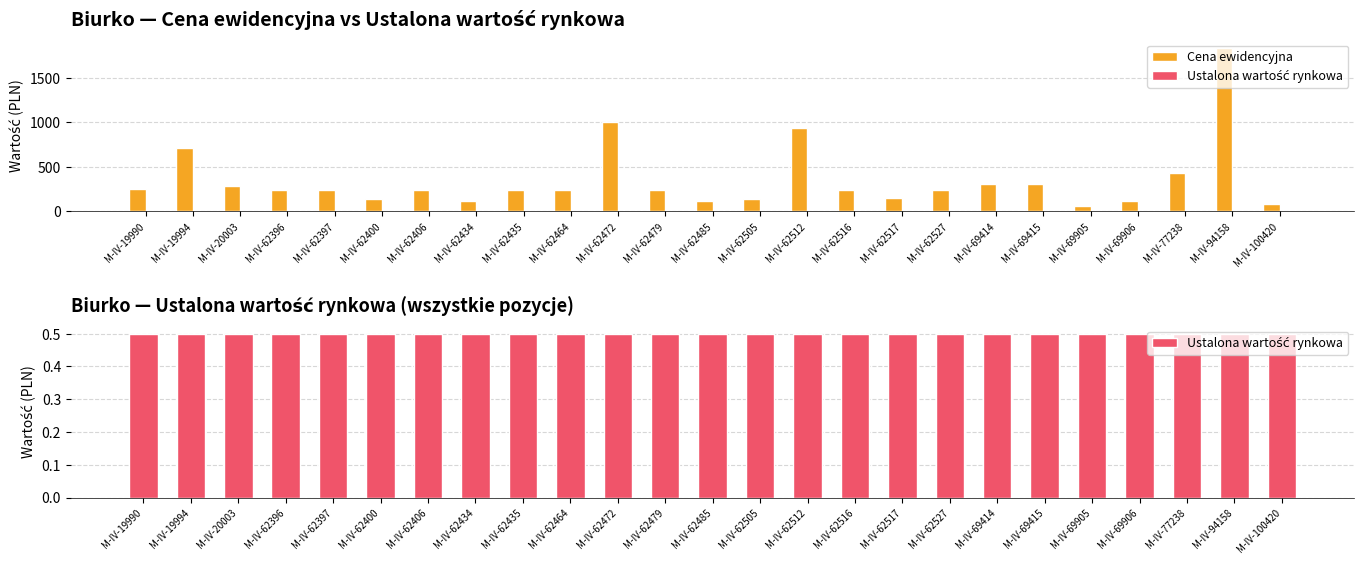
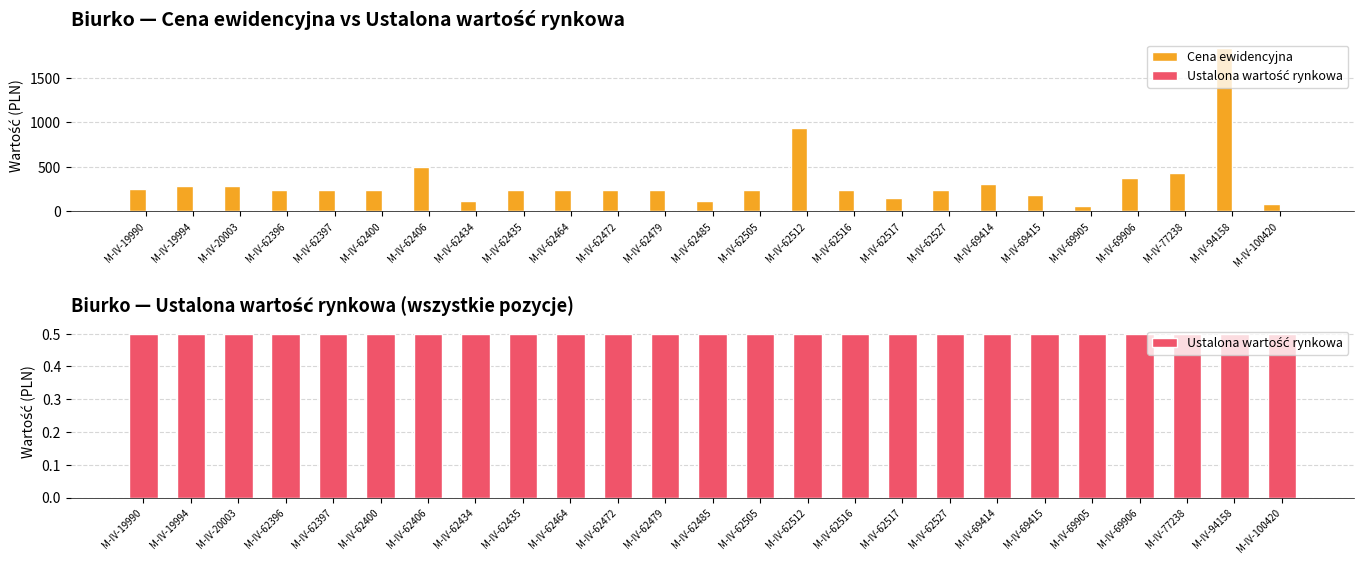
  {
    "Biurko — Cena ewidencyjna vs Ustalona wartość rynkowa": {
      "Cena ewidencyjna": {
        "M-IV-19990": 300,
-       "M-IV-19994": 700,
+       "M-IV-19994": 300,
        "M-IV-20003": 300,
        "M-IV-62396": 200,
        "M-IV-62397": 200,
-       "M-IV-62400": 100,
-       "M-IV-62406": 200,
+       "M-IV-62400": 200,
+       "M-IV-62406": 500,
        "M-IV-62434": 100,
        "M-IV-62435": 200,
        "M-IV-62464": 200,
-       "M-IV-62472": 1000,
+       "M-IV-62472": 200,
        "M-IV-62479": 200,
        "M-IV-62485": 100,
-       "M-IV-62505": 100,
+       "M-IV-62505": 200,
        "M-IV-62512": 900,
        "M-IV-62516": 200,
        "M-IV-62517": 100,
        "M-IV-62527": 200,
        "M-IV-69414": 300,
-       "M-IV-69415": 300,
+       "M-IV-69415": 200,
        "M-IV-69905": 100,
-       "M-IV-69906": 100,
+       "M-IV-69906": 400,
        "M-IV-77238": 400,
        "M-IV-100420": 100
      }
    },
    "Biurko — Ustalona wartość rynkowa (wszystkie pozycje)": {
      "M-IV-19990": 0.50,
      "M-IV-19994": 0.50,
      "M-IV-20003": 0.50,
      "M-IV-62396": 0.50,
      "M-IV-62397": 0.50,
      "M-IV-62400": 0.50,
      "M-IV-62406": 0.50,
      "M-IV-62434": 0.50,
      "M-IV-62435": 0.50,
      "M-IV-62464": 0.50,
      "M-IV-62472": 0.50,
      "M-IV-62479": 0.50,
      "M-IV-62485": 0.50,
      "M-IV-62505": 0.50,
      "M-IV-62512": 0.50,
      "M-IV-62516": 0.50,
      "M-IV-62517": 0.50,
      "M-IV-62527": 0.50,
      "M-IV-69414": 0.50,
      "M-IV-69415": 0.50,
      "M-IV-69905": 0.50,
      "M-IV-69906": 0.50
    }
  }
